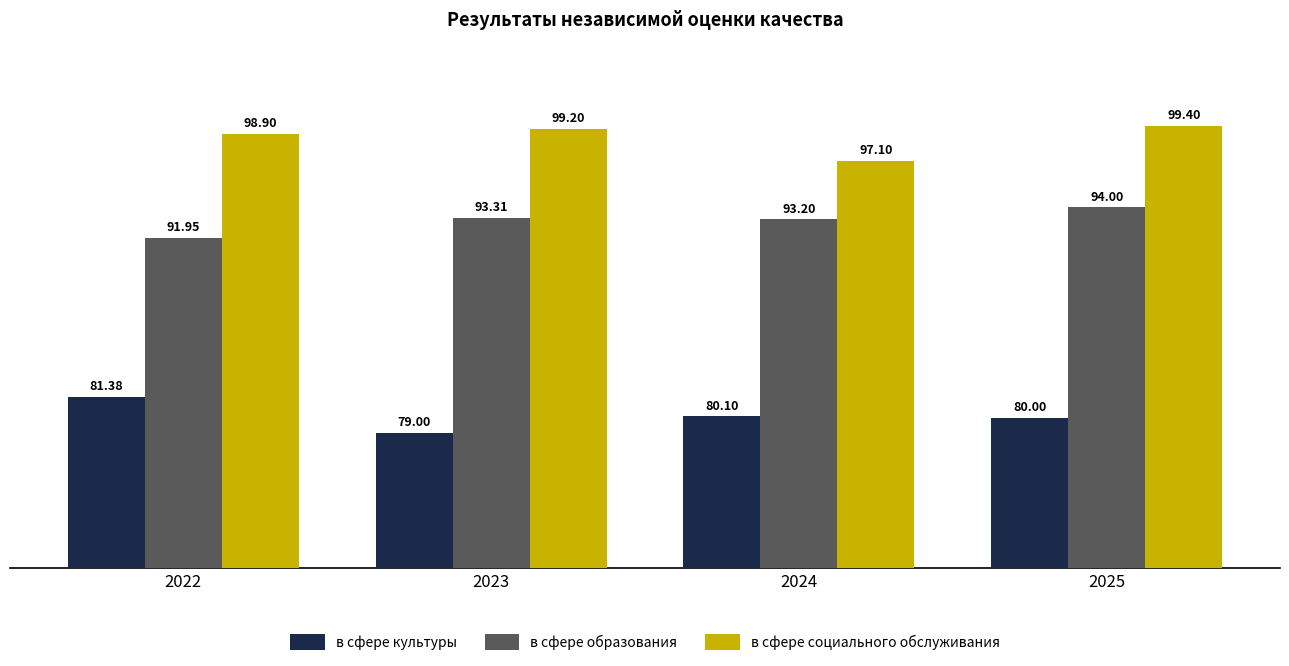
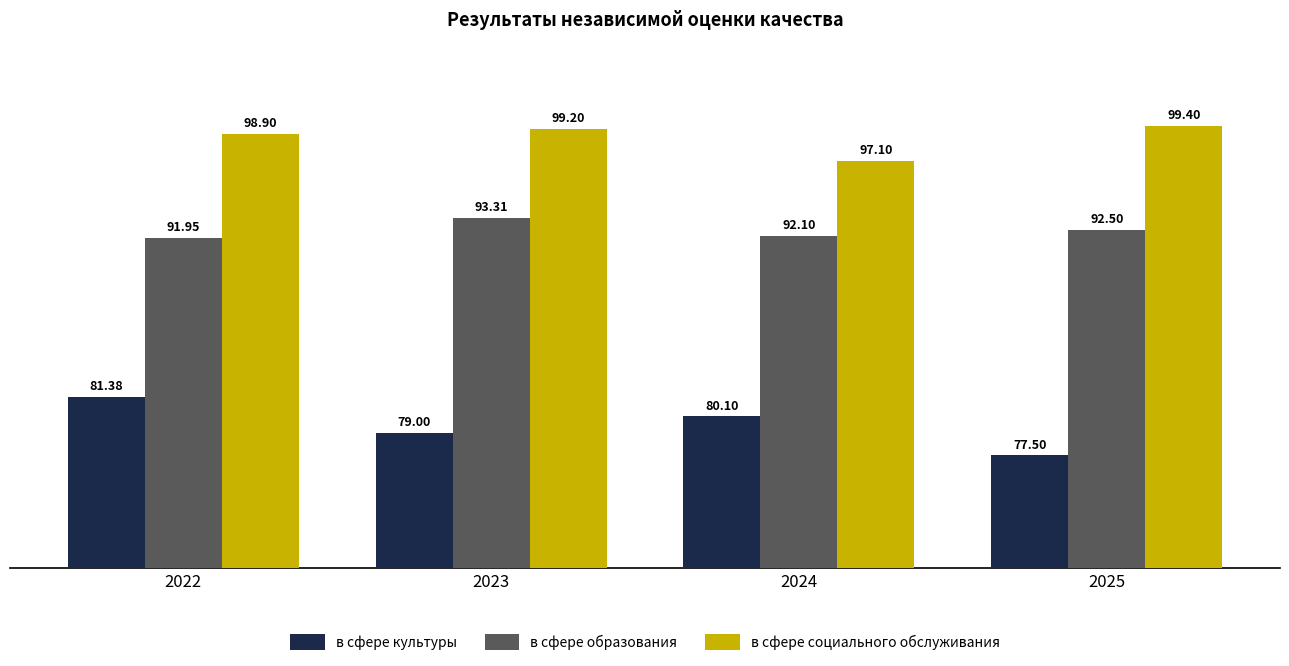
  {
    "в сфере культуры": {
      "2022": 81.38,
      "2023": 79.00,
      "2024": 80.10,
-     "2025": 80.00
+     "2025": 77.50
    },
    "в сфере образования": {
      "2022": 91.95,
      "2023": 93.31,
-     "2024": 93.20,
-     "2025": 94.00
+     "2024": 92.10,
+     "2025": 92.50
    },
    "в сфере социального обслуживания": {
      "2022": 98.90,
      "2023": 99.20,
      "2024": 97.10,
      "2025": 99.40
    }
  }
